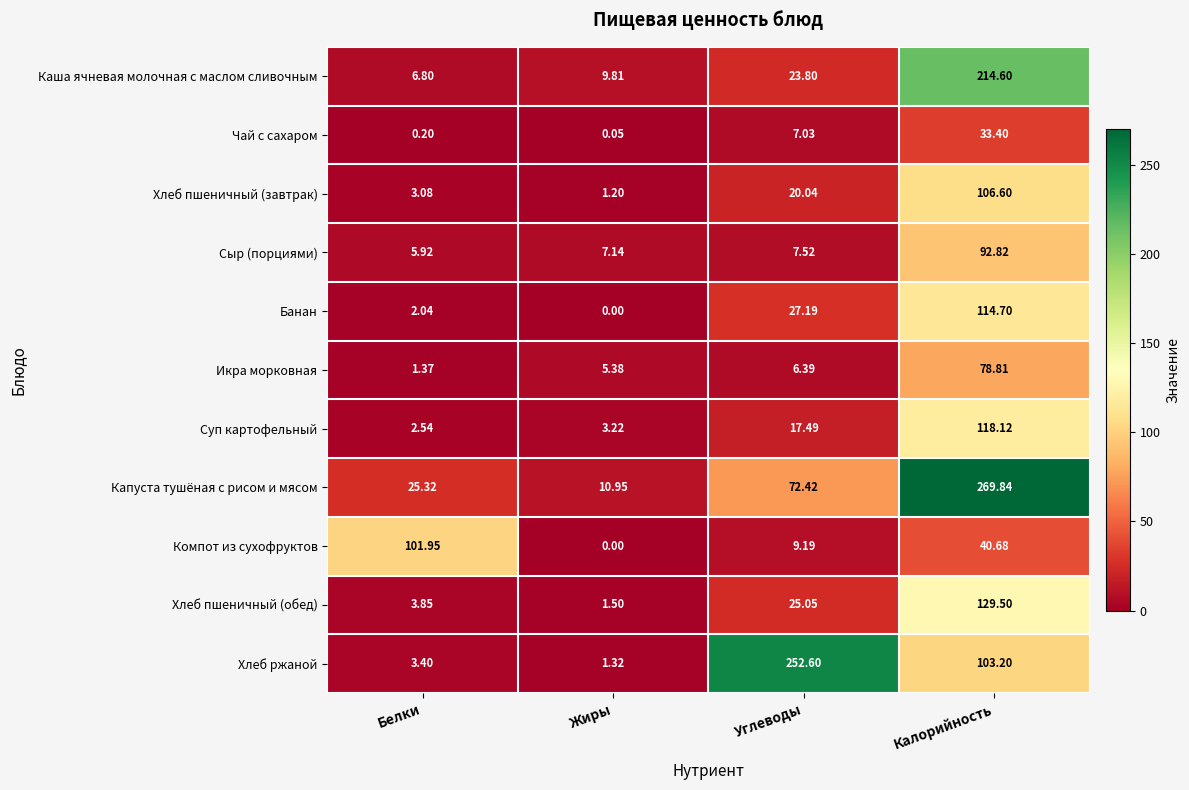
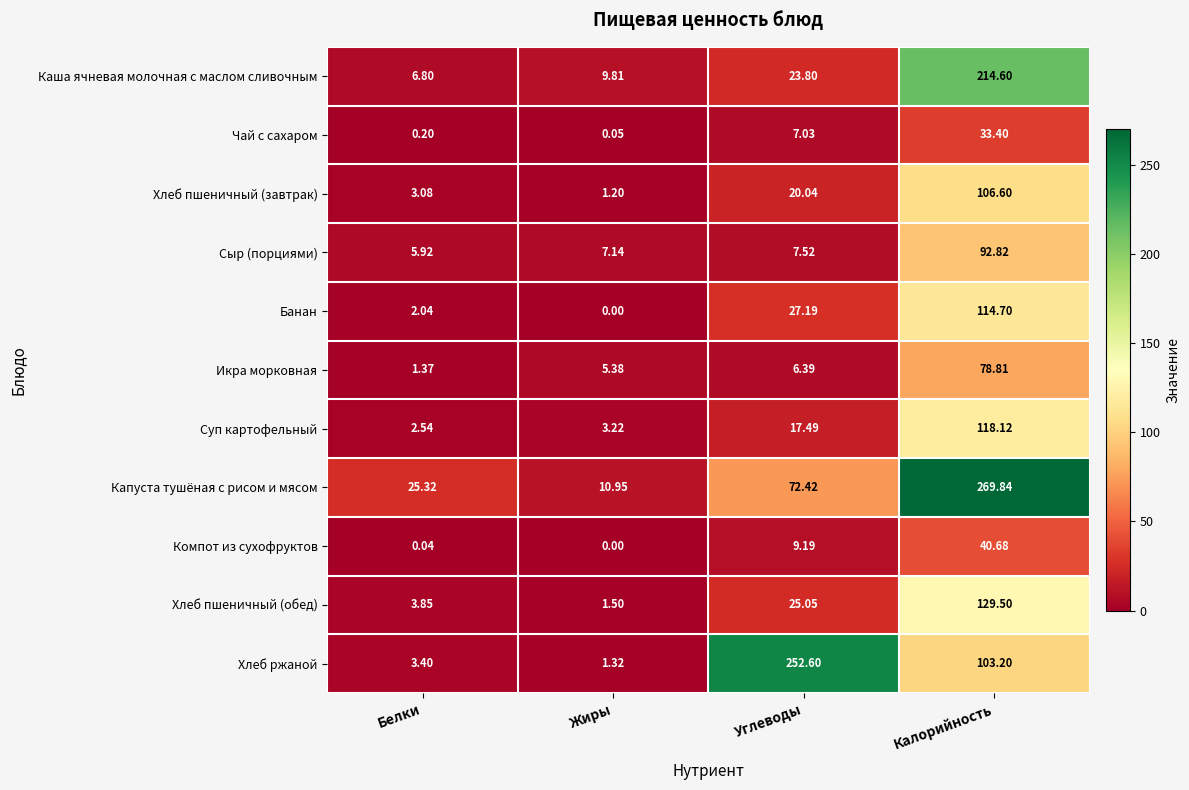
  {
    "Каша ячневая молочная с маслом сливочным": {
      "Белки": 6.80,
      "Жиры": 9.81,
      "Углеводы": 23.80,
      "Калорийность": 214.60
    },
    "Чай с сахаром": {
      "Белки": 0.20,
      "Жиры": 0.05,
      "Углеводы": 7.03,
      "Калорийность": 33.40
    },
    "Хлеб пшеничный (завтрак)": {
      "Белки": 3.08,
      "Жиры": 1.20,
      "Углеводы": 20.04,
      "Калорийность": 106.60
    },
    "Сыр (порциями)": {
      "Белки": 5.92,
      "Жиры": 7.14,
      "Углеводы": 7.52,
      "Калорийность": 92.82
    },
    "Банан": {
      "Белки": 2.04,
      "Жиры": 0.00,
      "Углеводы": 27.19,
      "Калорийность": 114.70
    },
    "Икра морковная": {
      "Белки": 1.37,
      "Жиры": 5.38,
      "Углеводы": 6.39,
      "Калорийность": 78.81
    },
    "Суп картофельный": {
      "Белки": 2.54,
      "Жиры": 3.22,
      "Углеводы": 17.49,
      "Калорийность": 118.12
    },
    "Капуста тушёная с рисом и мясом": {
      "Белки": 25.32,
      "Жиры": 10.95,
      "Углеводы": 72.42,
      "Калорийность": 269.84
    },
    "Компот из сухофруктов": {
-     "Белки": 101.95,
+     "Белки": 0.04,
      "Жиры": 0.00,
      "Углеводы": 9.19,
      "Калорийность": 40.68
    },
    "Хлеб пшеничный (обед)": {
      "Белки": 3.85,
      "Жиры": 1.50,
      "Углеводы": 25.05,
      "Калорийность": 129.50
    },
    "Хлеб ржаной": {
      "Белки": 3.40,
      "Жиры": 1.32,
      "Углеводы": 252.60,
      "Калорийность": 103.20
    }
  }
